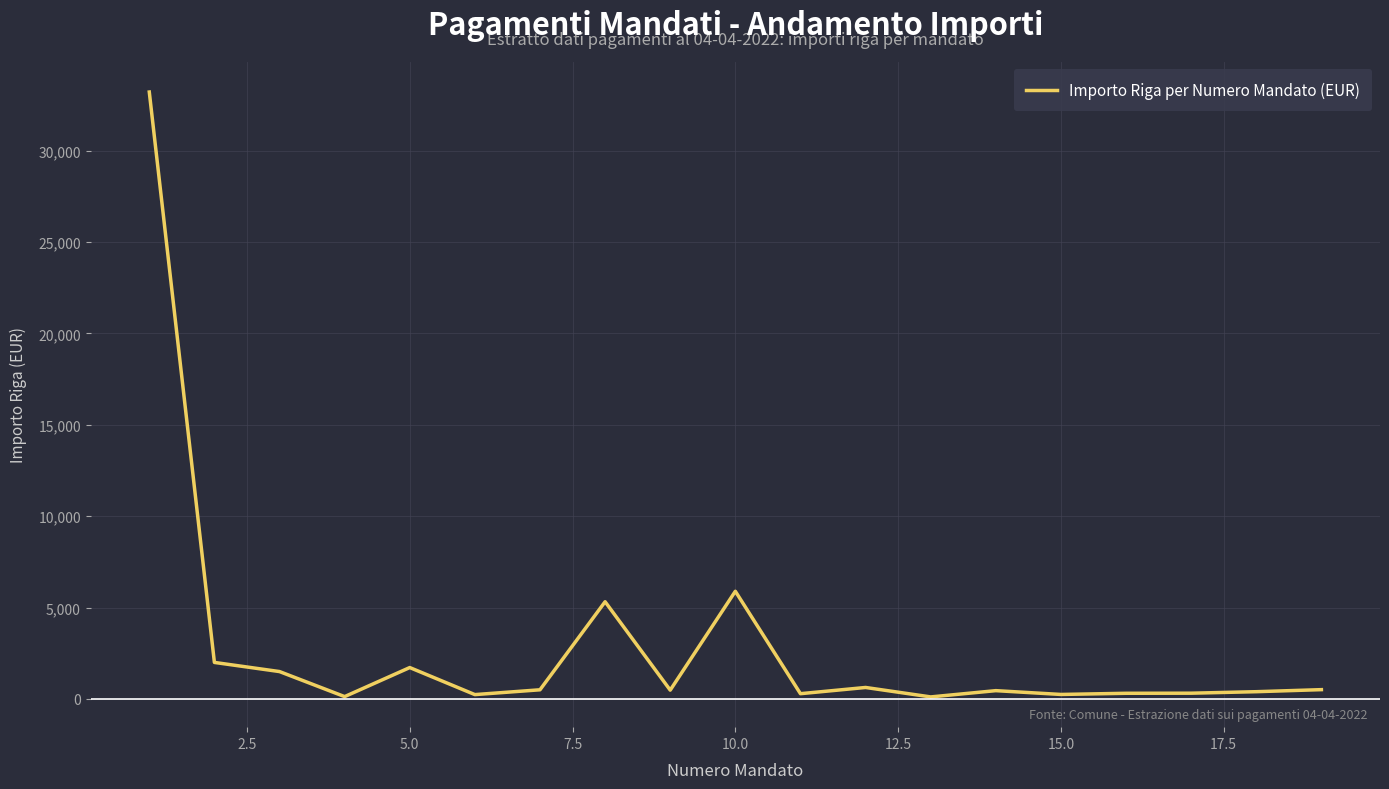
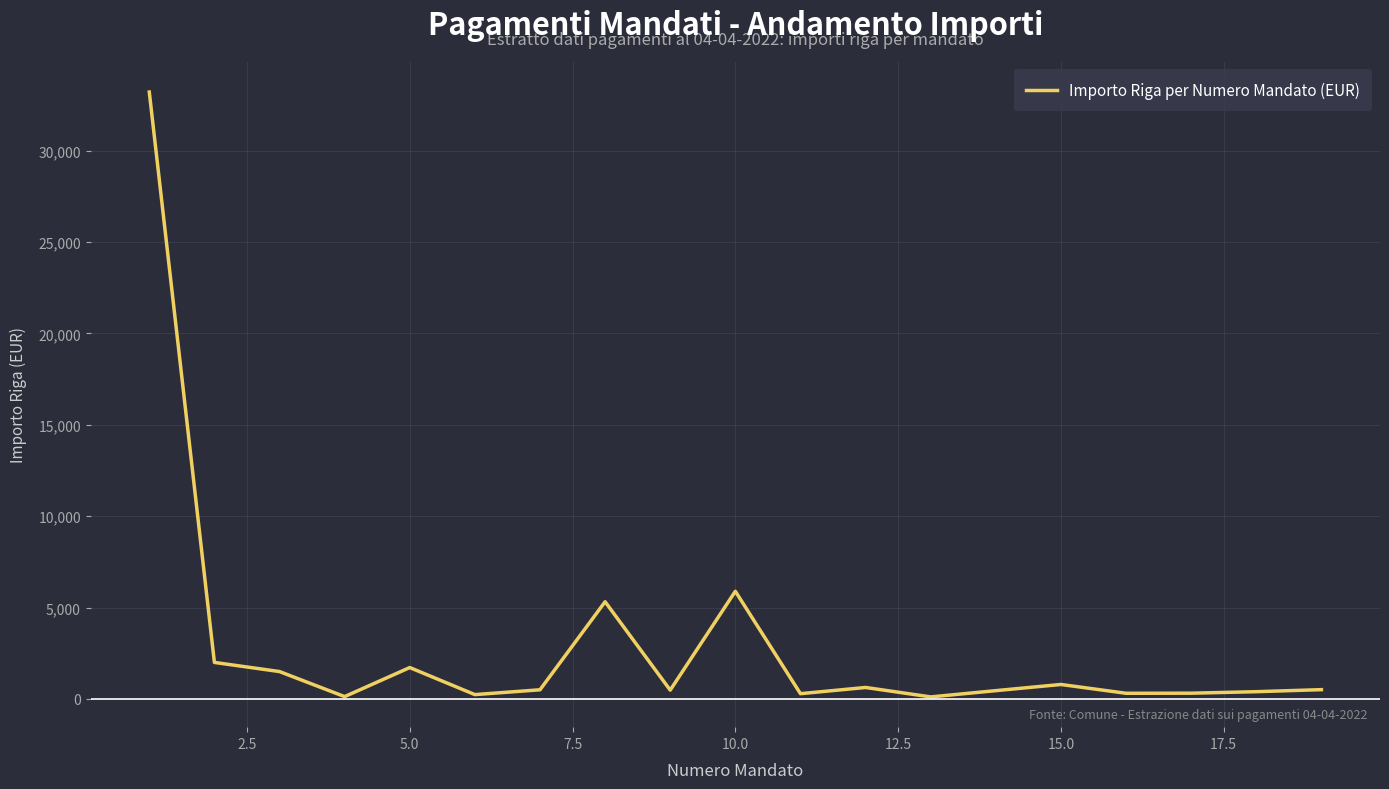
  {
    "5.0": "1,700",
    "10.0": "5,900",
-   "15.0": "200"
+   "15.0": "800"
  }
